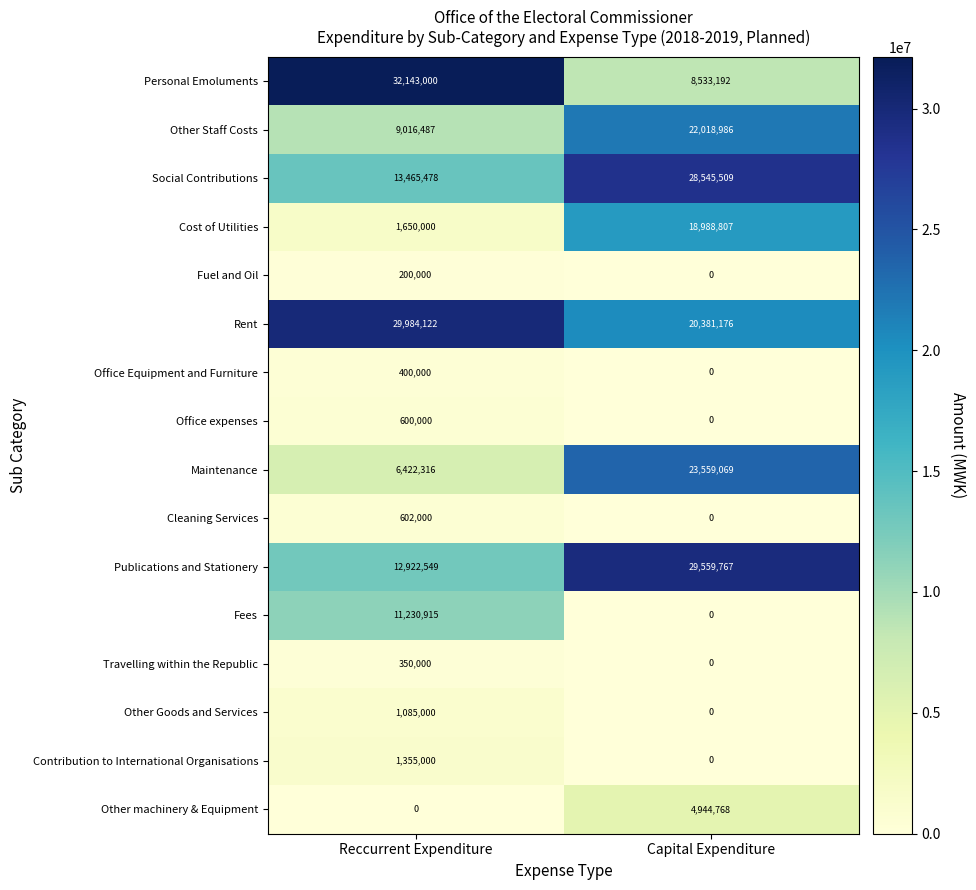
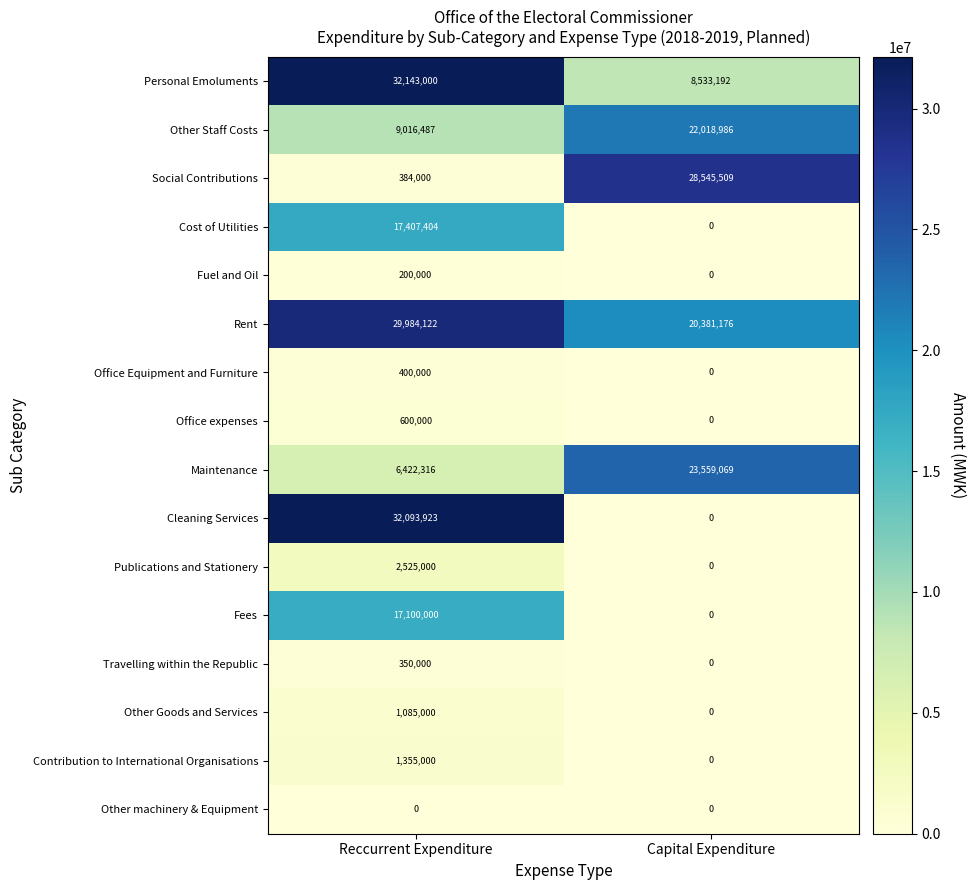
  {
    "Personal Emoluments": {
      "Reccurrent Expenditure": "32,143,000",
      "Capital Expenditure": "8,533,192"
    },
    "Other Staff Costs": {
      "Reccurrent Expenditure": "9,016,487",
      "Capital Expenditure": "22,018,986"
    },
    "Social Contributions": {
-     "Reccurrent Expenditure": "13,465,478",
+     "Reccurrent Expenditure": "384,000",
      "Capital Expenditure": "28,545,509"
    },
    "Cost of Utilities": {
-     "Reccurrent Expenditure": "1,650,000",
-     "Capital Expenditure": "18,988,807"
+     "Reccurrent Expenditure": "17,407,404",
+     "Capital Expenditure": "0"
    },
    "Fuel and Oil": {
      "Reccurrent Expenditure": "200,000",
      "Capital Expenditure": "0"
    },
    "Rent": {
      "Reccurrent Expenditure": "29,984,122",
      "Capital Expenditure": "20,381,176"
    },
    "Office Equipment and Furniture": {
      "Reccurrent Expenditure": "400,000",
      "Capital Expenditure": "0"
    },
    "Office expenses": {
      "Reccurrent Expenditure": "600,000",
      "Capital Expenditure": "0"
    },
    "Maintenance": {
      "Reccurrent Expenditure": "6,422,316",
      "Capital Expenditure": "23,559,069"
    },
    "Cleaning Services": {
-     "Reccurrent Expenditure": "602,000",
+     "Reccurrent Expenditure": "32,093,923",
      "Capital Expenditure": "0"
    },
    "Publications and Stationery": {
-     "Reccurrent Expenditure": "12,922,549",
-     "Capital Expenditure": "29,559,767"
+     "Reccurrent Expenditure": "2,525,000",
+     "Capital Expenditure": "0"
    },
    "Fees": {
-     "Reccurrent Expenditure": "11,230,915",
+     "Reccurrent Expenditure": "17,100,000",
      "Capital Expenditure": "0"
    },
    "Travelling within the Republic": {
      "Reccurrent Expenditure": "350,000",
      "Capital Expenditure": "0"
    },
    "Other Goods and Services": {
      "Reccurrent Expenditure": "1,085,000",
      "Capital Expenditure": "0"
    },
    "Contribution to International Organisations": {
      "Reccurrent Expenditure": "1,355,000",
      "Capital Expenditure": "0"
    },
    "Other machinery & Equipment": {
      "Reccurrent Expenditure": "0",
-     "Capital Expenditure": "4,944,768"
+     "Capital Expenditure": "0"
    }
  }
